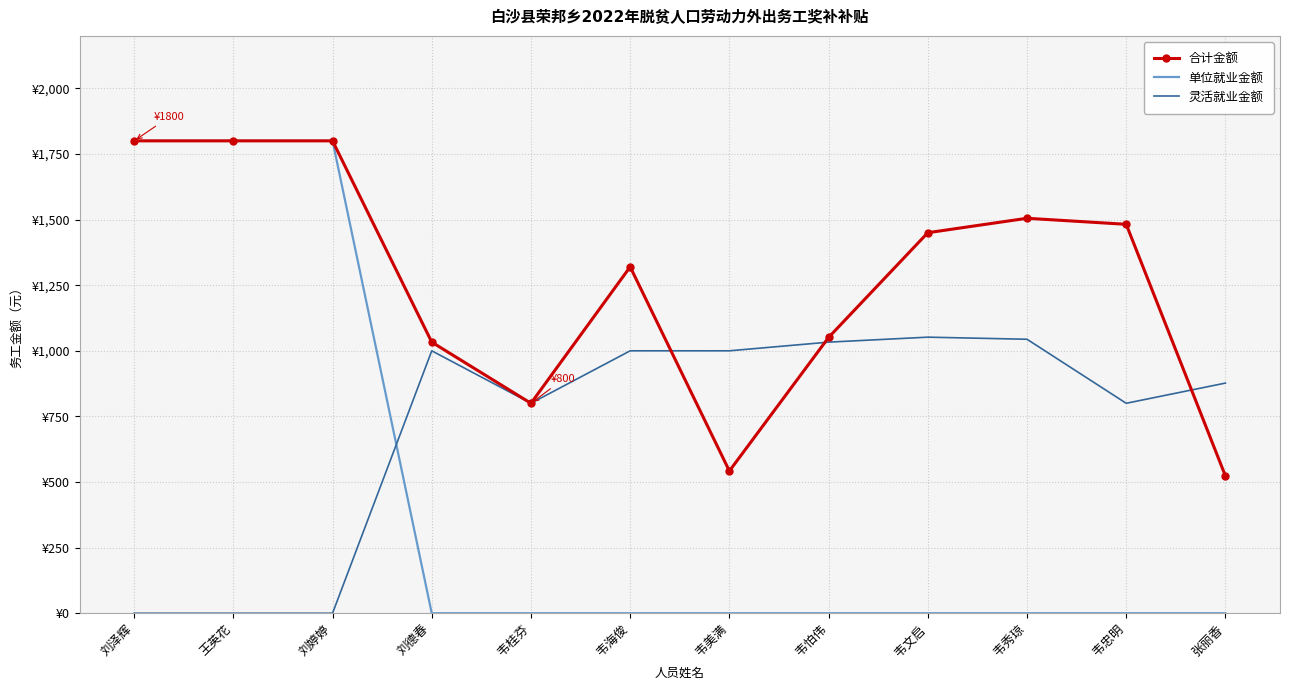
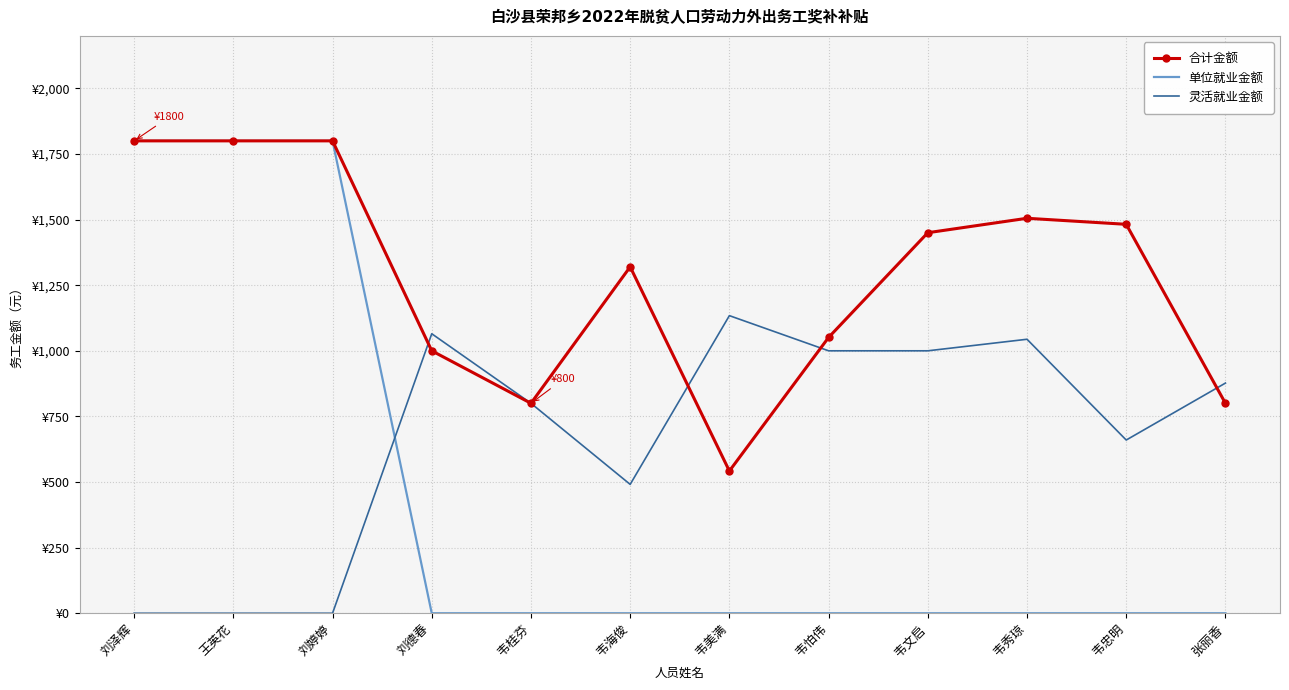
  {
    "合计金额": {
-     "刘德春": "¥1,030",
+     "刘德春": "¥1,000",
      "韦海俊": "¥1,320",
      "韦美满": "¥540",
      "韦怕伟": "¥1,050",
      "韦文启": "¥1,450",
      "韦秀琼": "¥1,510",
      "韦忠明": "¥1,480",
-     "张丽香": "¥520"
+     "张丽香": "¥800"
    },
    "单位就业金额": {
      "刘德春": "¥0",
      "韦桂芬": "¥0",
      "韦海俊": "¥0",
      "韦美满": "¥0",
      "韦怕伟": "¥0",
      "韦文启": "¥0",
      "韦秀琼": "¥0",
      "韦忠明": "¥0",
      "张丽香": "¥0"
    },
    "灵活就业金额": {
      "刘泽辉": "¥0",
      "王英花": "¥0",
      "刘婷婷": "¥0",
-     "刘德春": "¥1,000",
-     "韦海俊": "¥1,000",
-     "韦美满": "¥1,000",
-     "韦怕伟": "¥1,030",
-     "韦文启": "¥1,050",
+     "刘德春": "¥1,070",
+     "韦海俊": "¥490",
+     "韦美满": "¥1,130",
+     "韦怕伟": "¥1,000",
+     "韦文启": "¥1,000",
      "韦秀琼": "¥1,040",
-     "韦忠明": "¥800",
+     "韦忠明": "¥660",
      "张丽香": "¥880"
    }
  }
